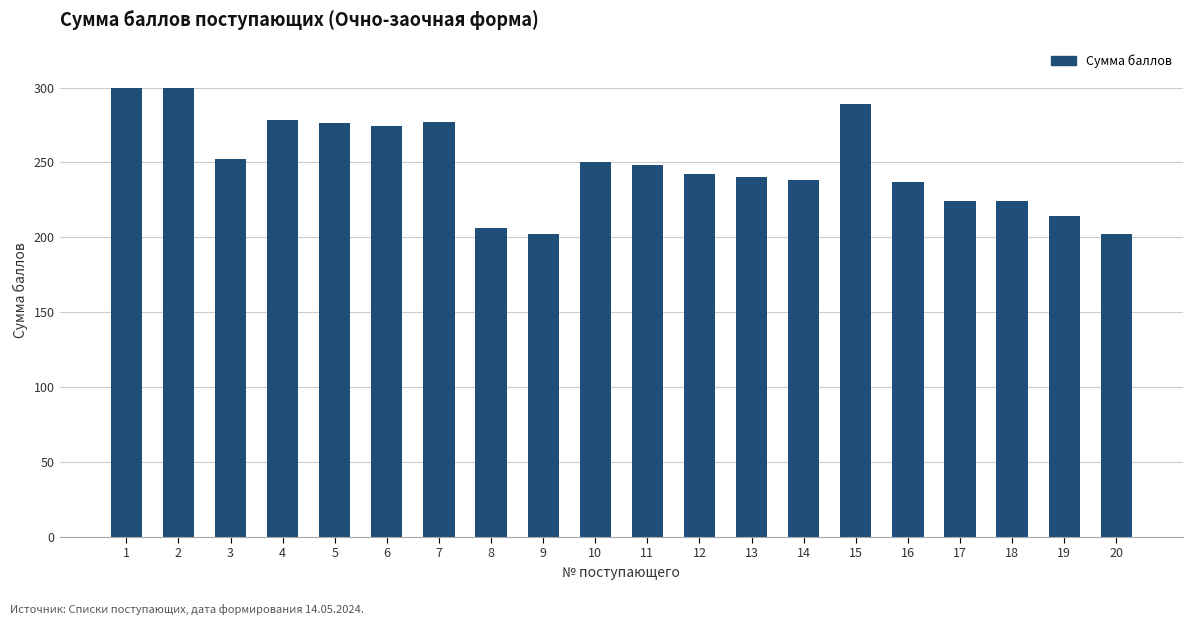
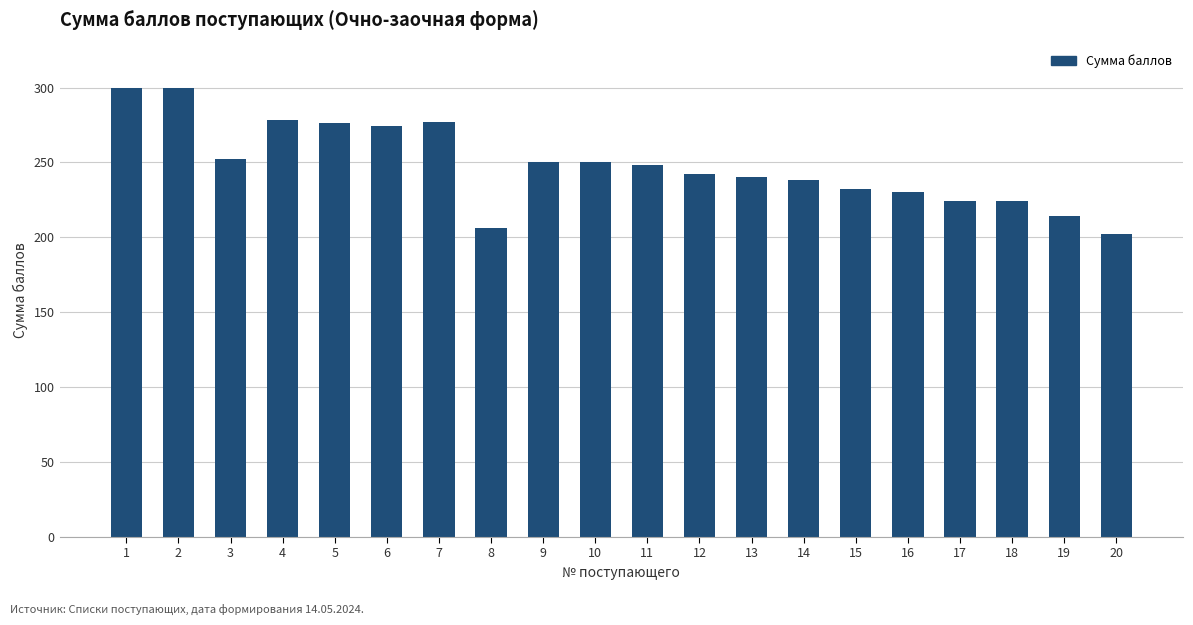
  {
    "1": 300,
    "2": 300,
    "3": 252,
    "4": 278,
    "5": 276,
    "6": 274,
    "7": 277,
    "8": 206,
-   "9": 202,
+   "9": 250,
    "10": 250,
    "11": 248,
    "12": 242,
    "13": 240,
    "14": 238,
-   "15": 289,
-   "16": 237,
+   "15": 232,
+   "16": 230,
    "17": 224,
    "18": 224,
    "19": 214,
    "20": 202
  }
